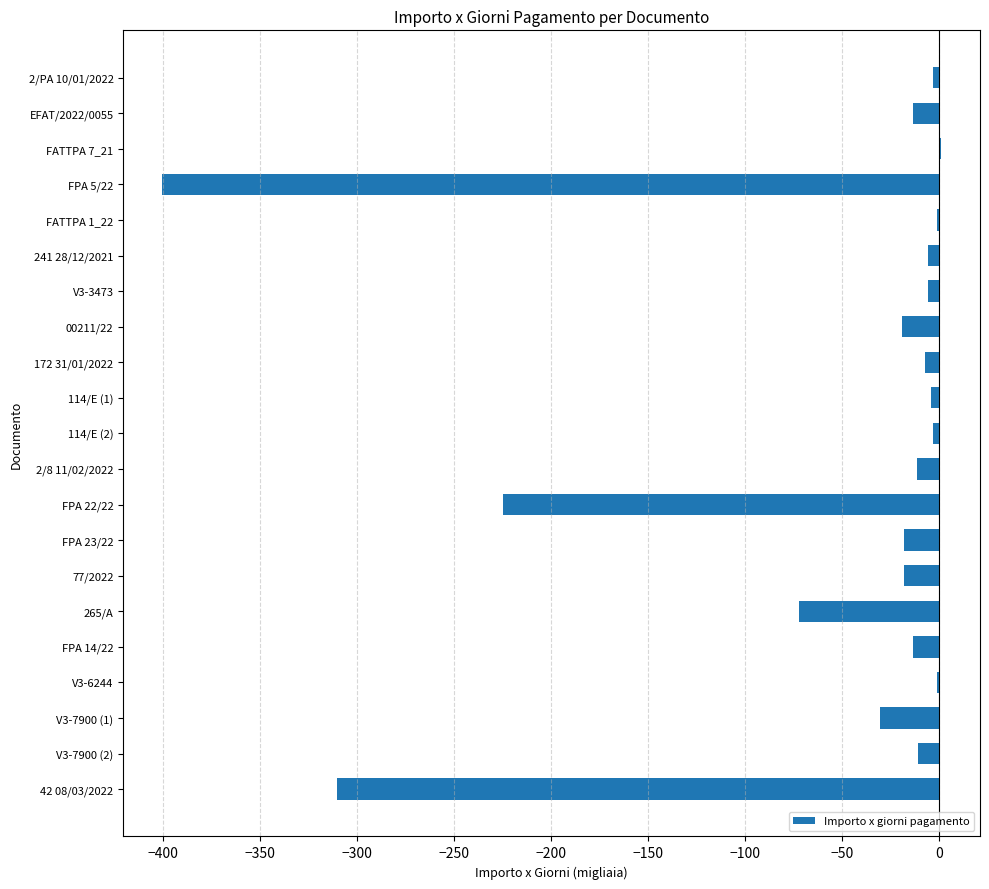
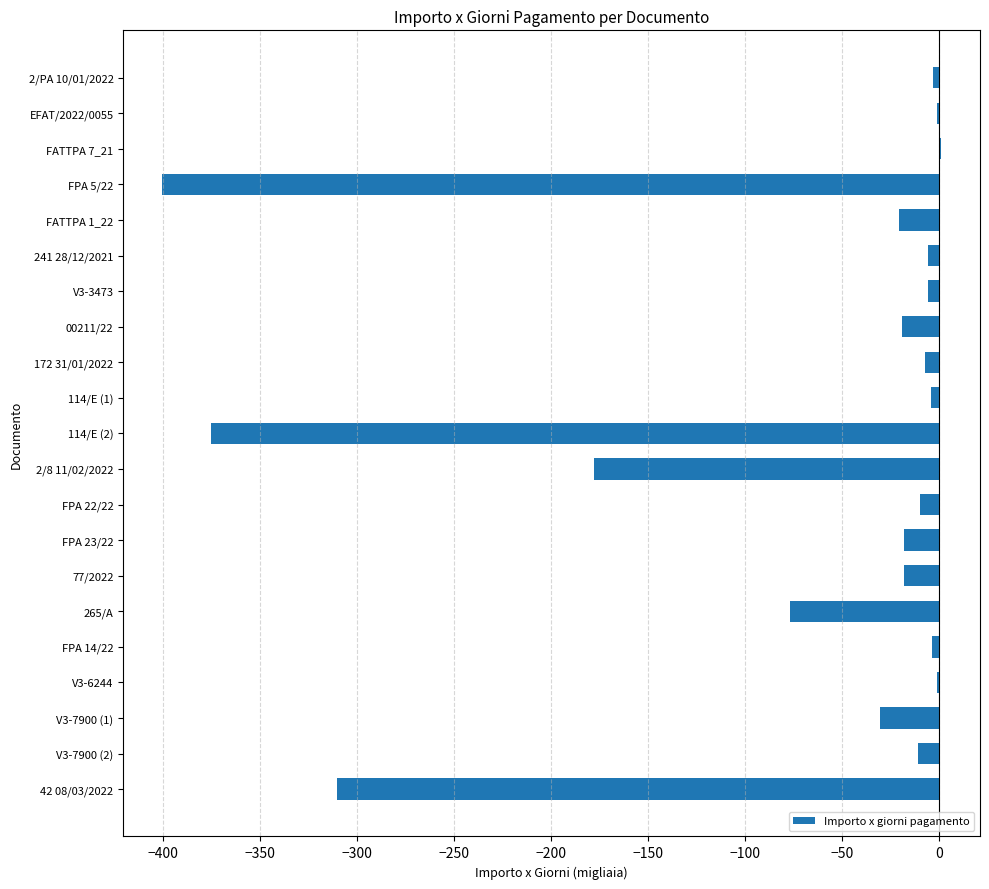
  {
    "2/PA 10/01/2022": -3,
-   "EFAT/2022/0055": -13,
+   "EFAT/2022/0055": -1,
    "FPA 5/22": -400,
-   "FATTPA 1_22": -1,
+   "FATTPA 1_22": -21,
    "241 28/12/2021": -6,
    "V3-3473": -6,
    "00211/22": -19,
    "172 31/01/2022": -7,
    "114/E (1)": -4,
-   "114/E (2)": -3,
-   "2/8 11/02/2022": -11,
-   "FPA 22/22": -225,
+   "114/E (2)": -375,
+   "2/8 11/02/2022": -178,
+   "FPA 22/22": -10,
    "FPA 23/22": -18,
    "77/2022": -18,
-   "265/A": -72,
-   "FPA 14/22": -14,
+   "265/A": -77,
+   "FPA 14/22": -4,
    "V3-6244": -1,
    "V3-7900 (1)": -31,
    "V3-7900 (2)": -11,
    "42 08/03/2022": -311
  }
